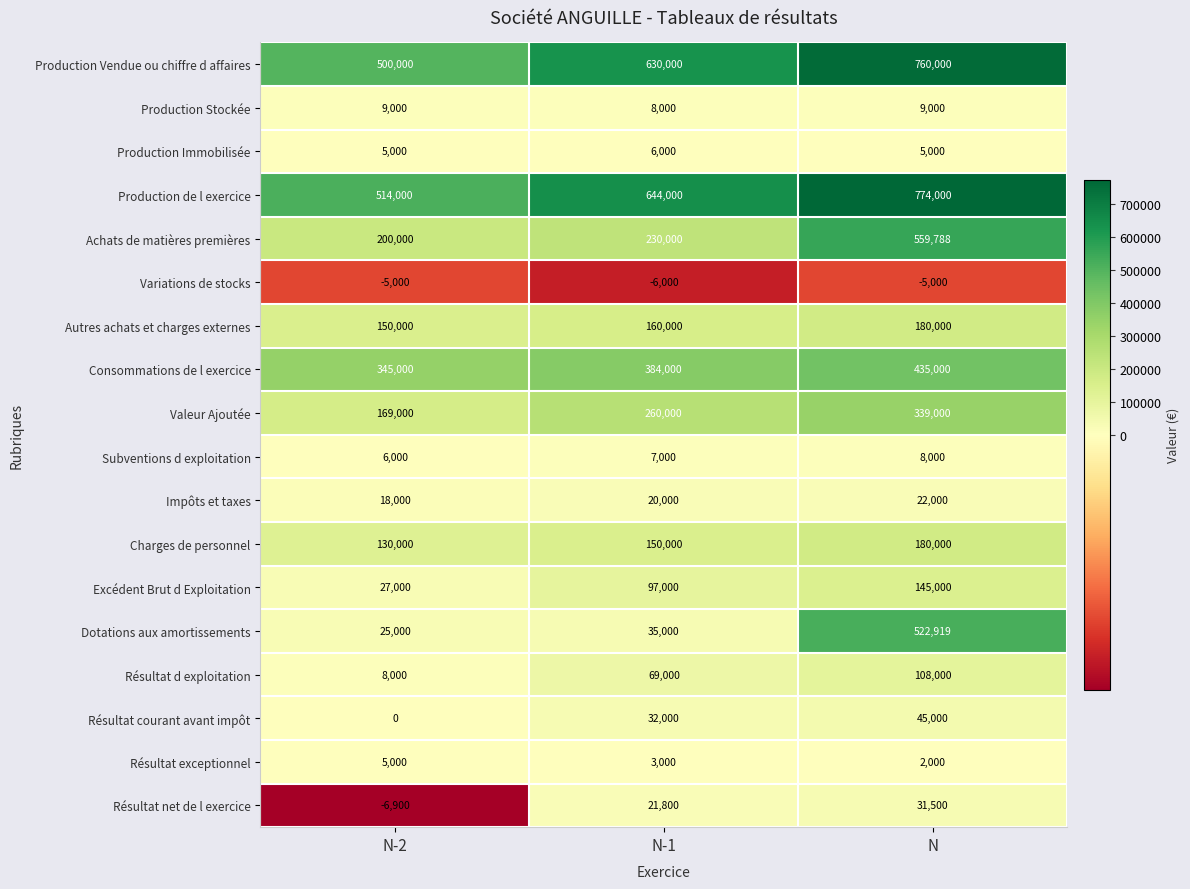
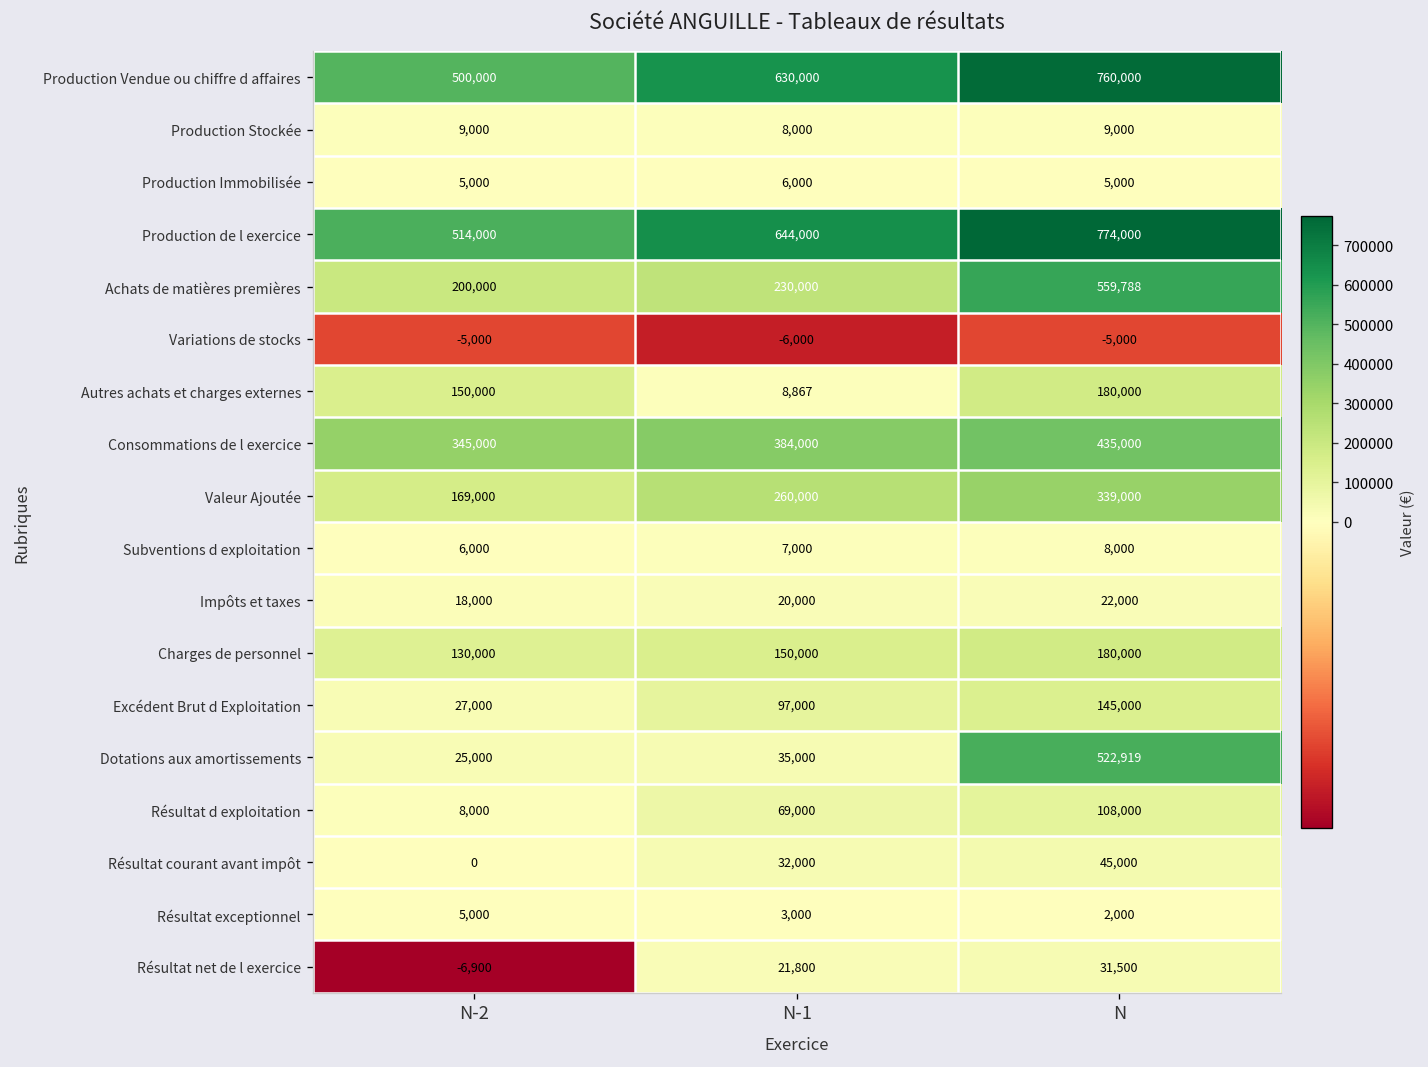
  {
    "Production Vendue ou chiffre d affaires": {
      "N-2": "500,000",
      "N-1": "630,000",
      "N": "760,000"
    },
    "Production Stockée": {
      "N-2": "9,000",
      "N-1": "8,000",
      "N": "9,000"
    },
    "Production Immobilisée": {
      "N-2": "5,000",
      "N-1": "6,000",
      "N": "5,000"
    },
    "Production de l exercice": {
      "N-2": "514,000",
      "N-1": "644,000",
      "N": "774,000"
    },
    "Achats de matières premières": {
      "N-2": "200,000",
      "N-1": "230,000",
      "N": "559,788"
    },
    "Variations de stocks": {
      "N-2": "-5,000",
      "N-1": "-6,000",
      "N": "-5,000"
    },
    "Autres achats et charges externes": {
      "N-2": "150,000",
-     "N-1": "160,000",
+     "N-1": "8,867",
      "N": "180,000"
    },
    "Consommations de l exercice": {
      "N-2": "345,000",
      "N-1": "384,000",
      "N": "435,000"
    },
    "Valeur Ajoutée": {
      "N-2": "169,000",
      "N-1": "260,000",
      "N": "339,000"
    },
    "Subventions d exploitation": {
      "N-2": "6,000",
      "N-1": "7,000",
      "N": "8,000"
    },
    "Impôts et taxes": {
      "N-2": "18,000",
      "N-1": "20,000",
      "N": "22,000"
    },
    "Charges de personnel": {
      "N-2": "130,000",
      "N-1": "150,000",
      "N": "180,000"
    },
    "Excédent Brut d Exploitation": {
      "N-2": "27,000",
      "N-1": "97,000",
      "N": "145,000"
    },
    "Dotations aux amortissements": {
      "N-2": "25,000",
      "N-1": "35,000",
      "N": "522,919"
    },
    "Résultat d exploitation": {
      "N-2": "8,000",
      "N-1": "69,000",
      "N": "108,000"
    },
    "Résultat courant avant impôt": {
      "N-2": "0",
      "N-1": "32,000",
      "N": "45,000"
    },
    "Résultat exceptionnel": {
      "N-2": "5,000",
      "N-1": "3,000",
      "N": "2,000"
    },
    "Résultat net de l exercice": {
      "N-2": "-6,900",
      "N-1": "21,800",
      "N": "31,500"
    }
  }
